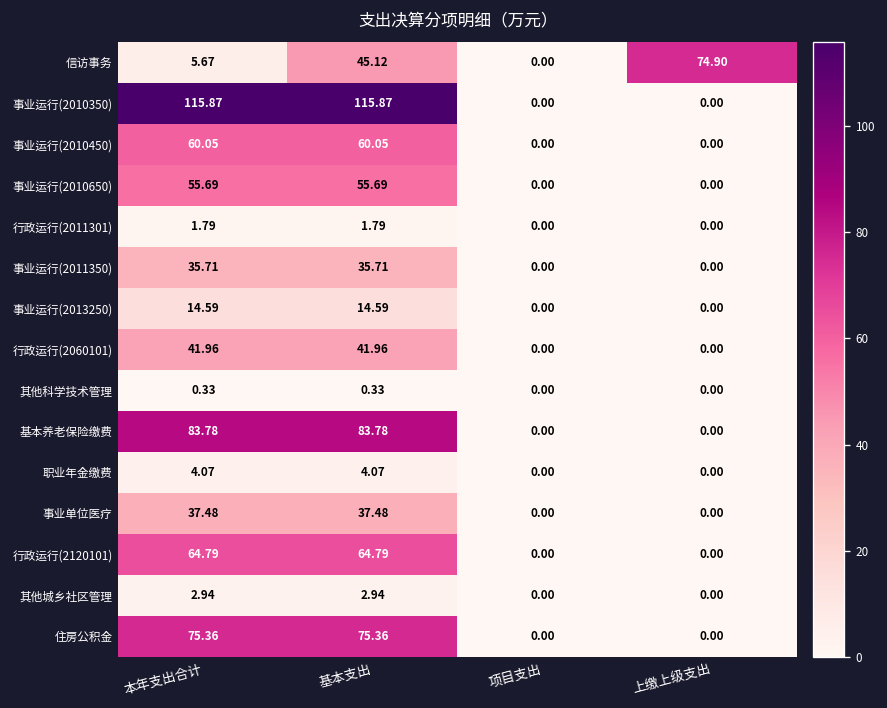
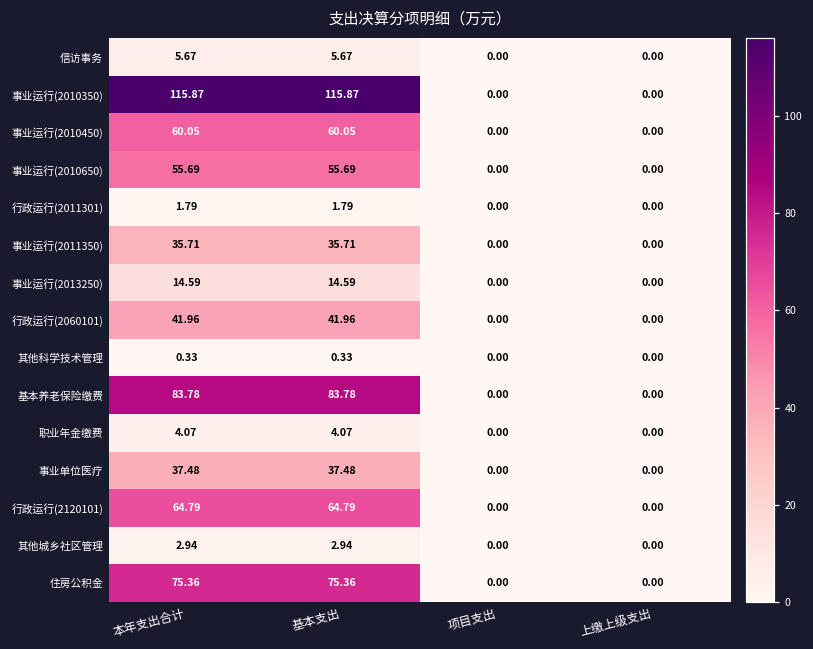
  {
    "信访事务": {
      "本年支出合计": 5.67,
-     "基本支出": 45.12,
+     "基本支出": 5.67,
      "项目支出": 0.00,
-     "上缴上级支出": 74.90
+     "上缴上级支出": 0.00
    },
    "事业运行(2010350)": {
      "本年支出合计": 115.87,
      "基本支出": 115.87,
      "项目支出": 0.00,
      "上缴上级支出": 0.00
    },
    "事业运行(2010450)": {
      "本年支出合计": 60.05,
      "基本支出": 60.05,
      "项目支出": 0.00,
      "上缴上级支出": 0.00
    },
    "事业运行(2010650)": {
      "本年支出合计": 55.69,
      "基本支出": 55.69,
      "项目支出": 0.00,
      "上缴上级支出": 0.00
    },
    "行政运行(2011301)": {
      "本年支出合计": 1.79,
      "基本支出": 1.79,
      "项目支出": 0.00,
      "上缴上级支出": 0.00
    },
    "事业运行(2011350)": {
      "本年支出合计": 35.71,
      "基本支出": 35.71,
      "项目支出": 0.00,
      "上缴上级支出": 0.00
    },
    "事业运行(2013250)": {
      "本年支出合计": 14.59,
      "基本支出": 14.59,
      "项目支出": 0.00,
      "上缴上级支出": 0.00
    },
    "行政运行(2060101)": {
      "本年支出合计": 41.96,
      "基本支出": 41.96,
      "项目支出": 0.00,
      "上缴上级支出": 0.00
    },
    "其他科学技术管理": {
      "本年支出合计": 0.33,
      "基本支出": 0.33,
      "项目支出": 0.00,
      "上缴上级支出": 0.00
    },
    "基本养老保险缴费": {
      "本年支出合计": 83.78,
      "基本支出": 83.78,
      "项目支出": 0.00,
      "上缴上级支出": 0.00
    },
    "职业年金缴费": {
      "本年支出合计": 4.07,
      "基本支出": 4.07,
      "项目支出": 0.00,
      "上缴上级支出": 0.00
    },
    "事业单位医疗": {
      "本年支出合计": 37.48,
      "基本支出": 37.48,
      "项目支出": 0.00,
      "上缴上级支出": 0.00
    },
    "行政运行(2120101)": {
      "本年支出合计": 64.79,
      "基本支出": 64.79,
      "项目支出": 0.00,
      "上缴上级支出": 0.00
    },
    "其他城乡社区管理": {
      "本年支出合计": 2.94,
      "基本支出": 2.94,
      "项目支出": 0.00,
      "上缴上级支出": 0.00
    },
    "住房公积金": {
      "本年支出合计": 75.36,
      "基本支出": 75.36,
      "项目支出": 0.00,
      "上缴上级支出": 0.00
    }
  }
